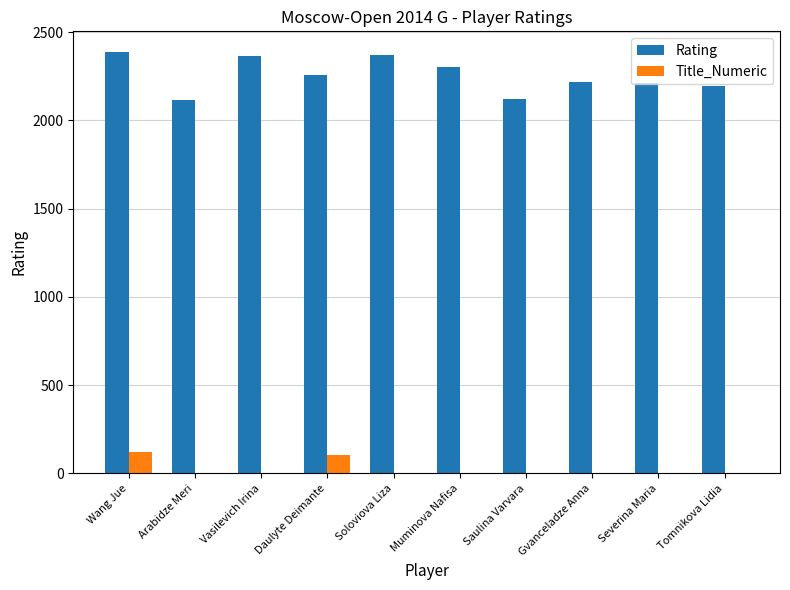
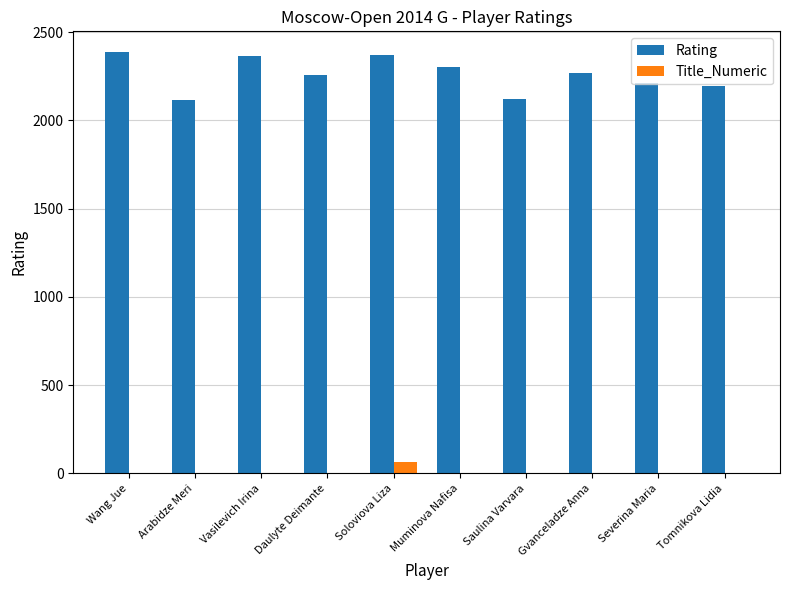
  {
    "Rating": {
      "Wang Jue": 2390,
      "Arabidze Meri": 2120,
      "Vasilevich Irina": 2370,
      "Daulyte Deimante": 2260,
      "Soloviova Liza": 2370,
      "Muminova Nafisa": 2300,
      "Saulina Varvara": 2120,
-     "Gvanceladze Anna": 2220,
+     "Gvanceladze Anna": 2270,
      "Tomnikova Lidia": 2200
    },
    "Title_Numeric": {
-     "Wang Jue": 120,
-     "Daulyte Deimante": 100,
-     "Soloviova Liza": 0
+     "Wang Jue": 0,
+     "Daulyte Deimante": 0,
+     "Soloviova Liza": 60
    }
  }
